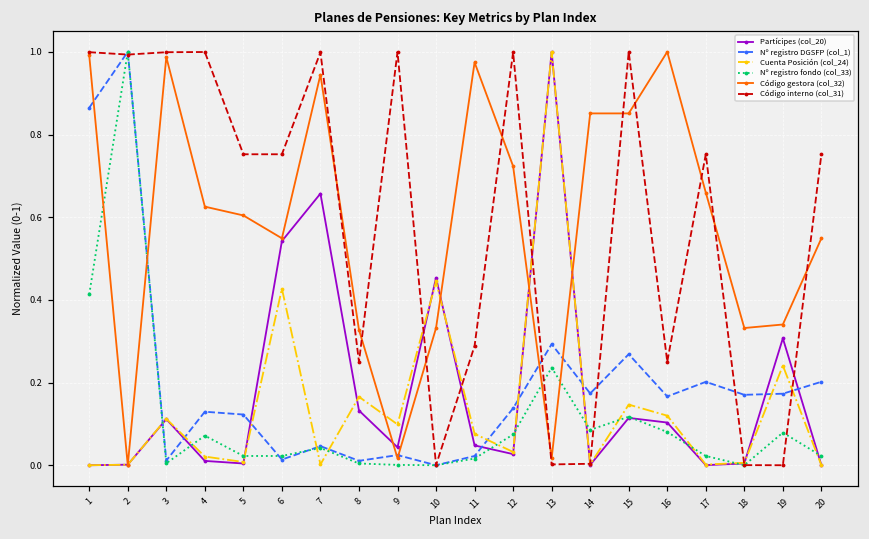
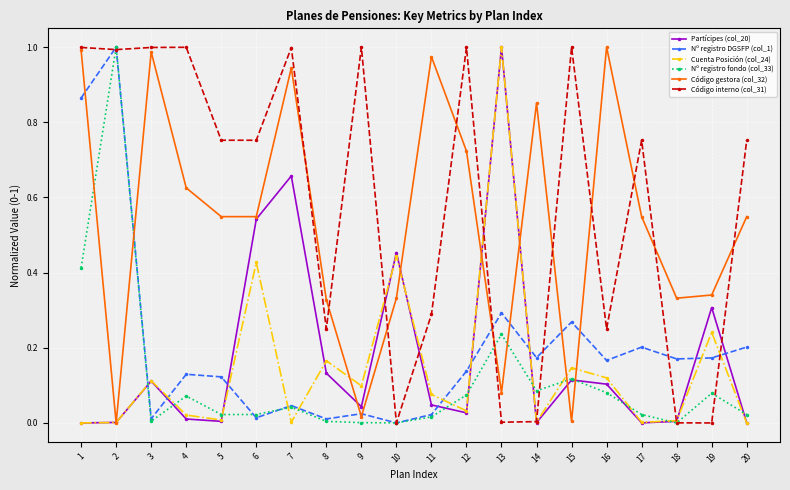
  {
    "Partícipes (col_20)": {
      "4": 0.01,
      "6": 0.54,
      "7": 0.66,
      "8": 0.13,
      "9": 0.04,
      "10": 0.45,
      "11": 0.05,
      "16": 0.10,
      "19": 0.31
    },
    "Nº registro DGSFP (col_1)": {
      "1": 0.86,
      "4": 0.13,
      "5": 0.12,
      "6": 0.01,
      "9": 0.02,
      "12": 0.14,
      "13": 0.29,
      "14": 0.17,
      "15": 0.27,
      "16": 0.17,
      "17": 0.20,
      "18": 0.17,
      "19": 0.17,
      "20": 0.20
    },
    "Cuenta Posición (col_24)": {
      "4": 0.02,
      "6": 0.43,
      "7": 0.00,
      "8": 0.17,
      "9": 0.10,
      "10": 0.44,
      "11": 0.08,
      "15": 0.15,
      "16": 0.12,
      "19": 0.24
    },
    "Nº registro fondo (col_33)": {
      "1": 0.41,
      "4": 0.07,
      "5": 0.02,
      "6": 0.02,
      "9": 0.00,
      "12": 0.07,
      "13": 0.24,
      "14": 0.09,
      "16": 0.08,
      "17": 0.02,
      "19": 0.08,
      "20": 0.02
    },
    "Código gestora (col_32)": {
      "1": 0.99,
      "3": 0.99,
      "4": 0.63,
-     "5": 0.60,
+     "5": 0.55,
      "6": 0.55,
      "7": 0.94,
      "8": 0.33,
      "9": 0.02,
      "10": 0.33,
      "11": 0.97,
      "12": 0.72,
-     "13": 0.02,
+     "13": 0.08,
      "14": 0.85,
-     "15": 0.85,
+     "15": 0.00,
      "16": 1.00,
-     "17": 0.66,
+     "17": 0.55,
      "18": 0.33,
      "19": 0.34,
      "20": 0.55
    },
    "Código interno (col_31)": {
      "1": 1.00,
      "3": 1.00,
      "4": 1.00,
      "5": 0.75,
      "6": 0.75,
      "7": 1.00,
      "8": 0.25,
      "9": 1.00,
      "11": 0.29,
      "12": 1.00,
      "13": 0.00,
      "15": 1.00,
      "16": 0.25,
      "17": 0.75,
      "19": 0.00,
      "20": 0.75
    }
  }
